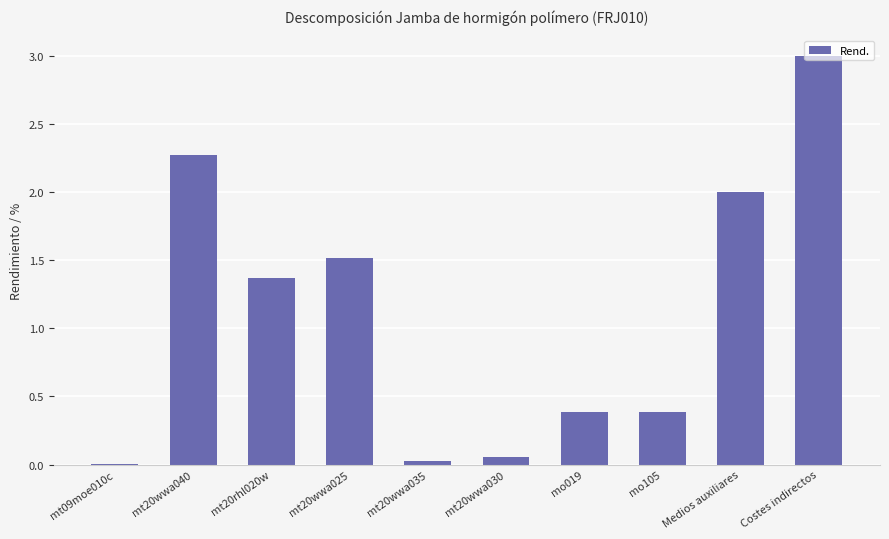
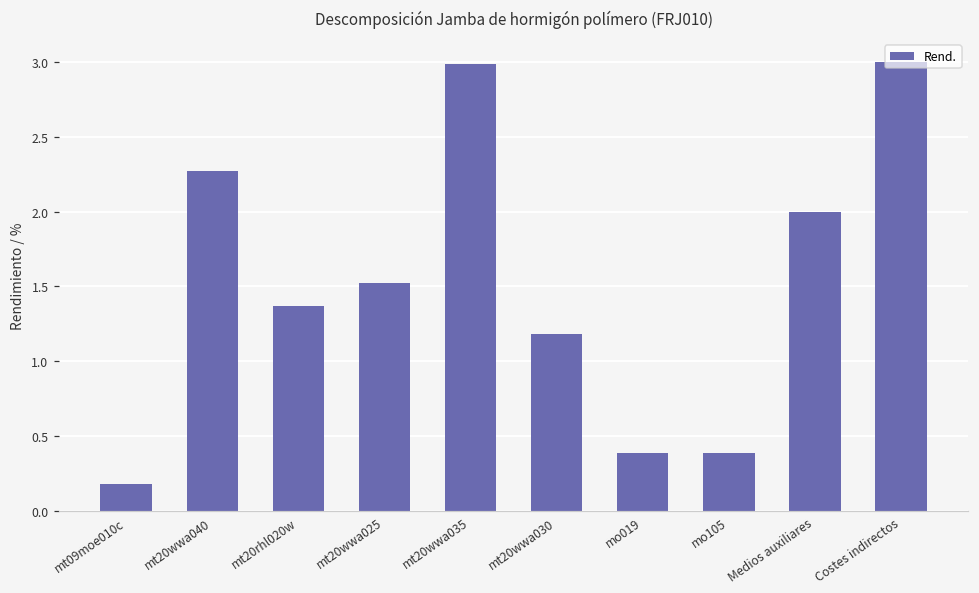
  {
-   "mt09moe010c": 0.00,
+   "mt09moe010c": 0.18,
    "mt20wwa040": 2.27,
    "mt20rhl020w": 1.37,
    "mt20wwa025": 1.52,
-   "mt20wwa035": 0.03,
-   "mt20wwa030": 0.06,
+   "mt20wwa035": 2.99,
+   "mt20wwa030": 1.18,
    "mo019": 0.39,
    "mo105": 0.39,
    "Medios auxiliares": 2.00
  }
